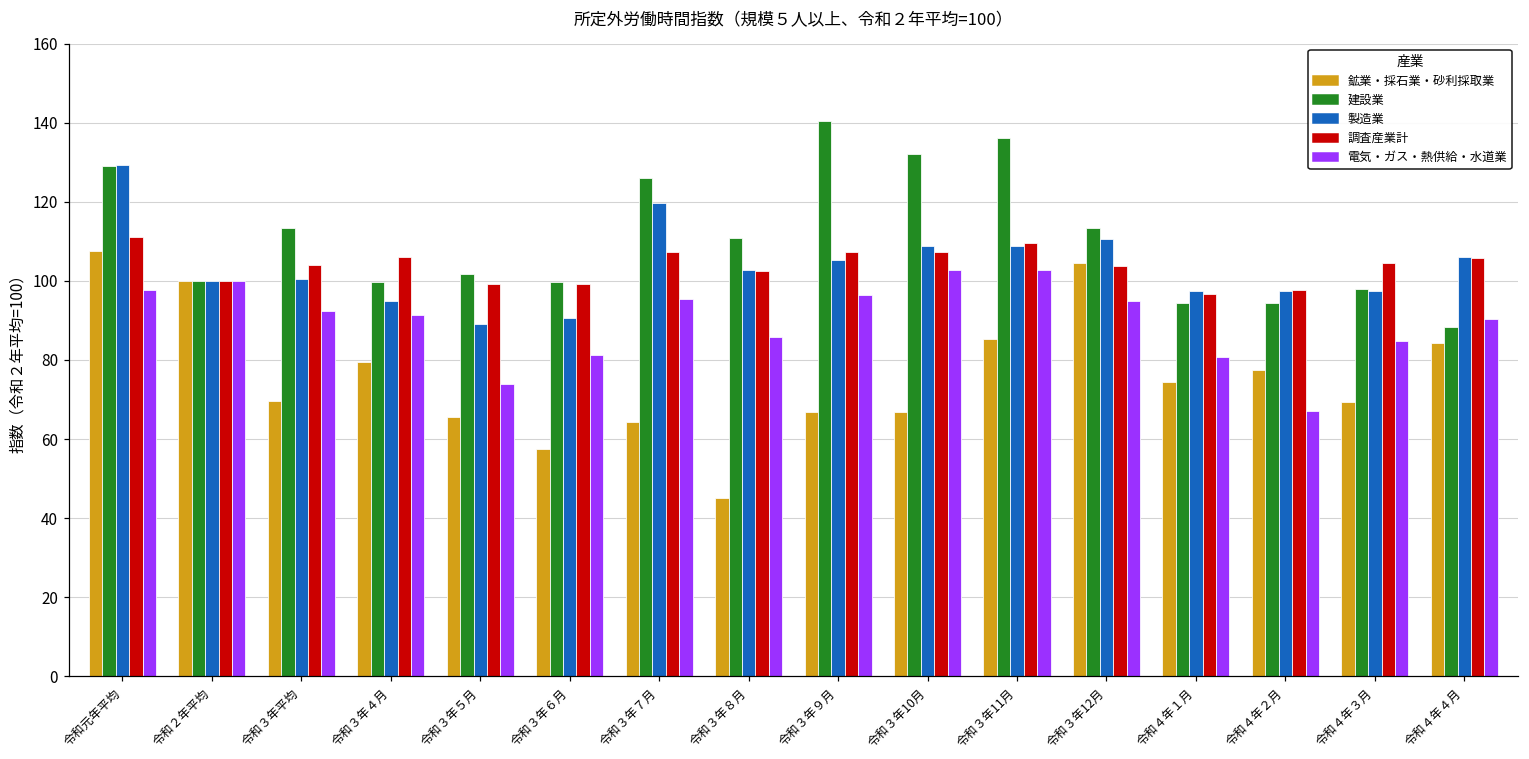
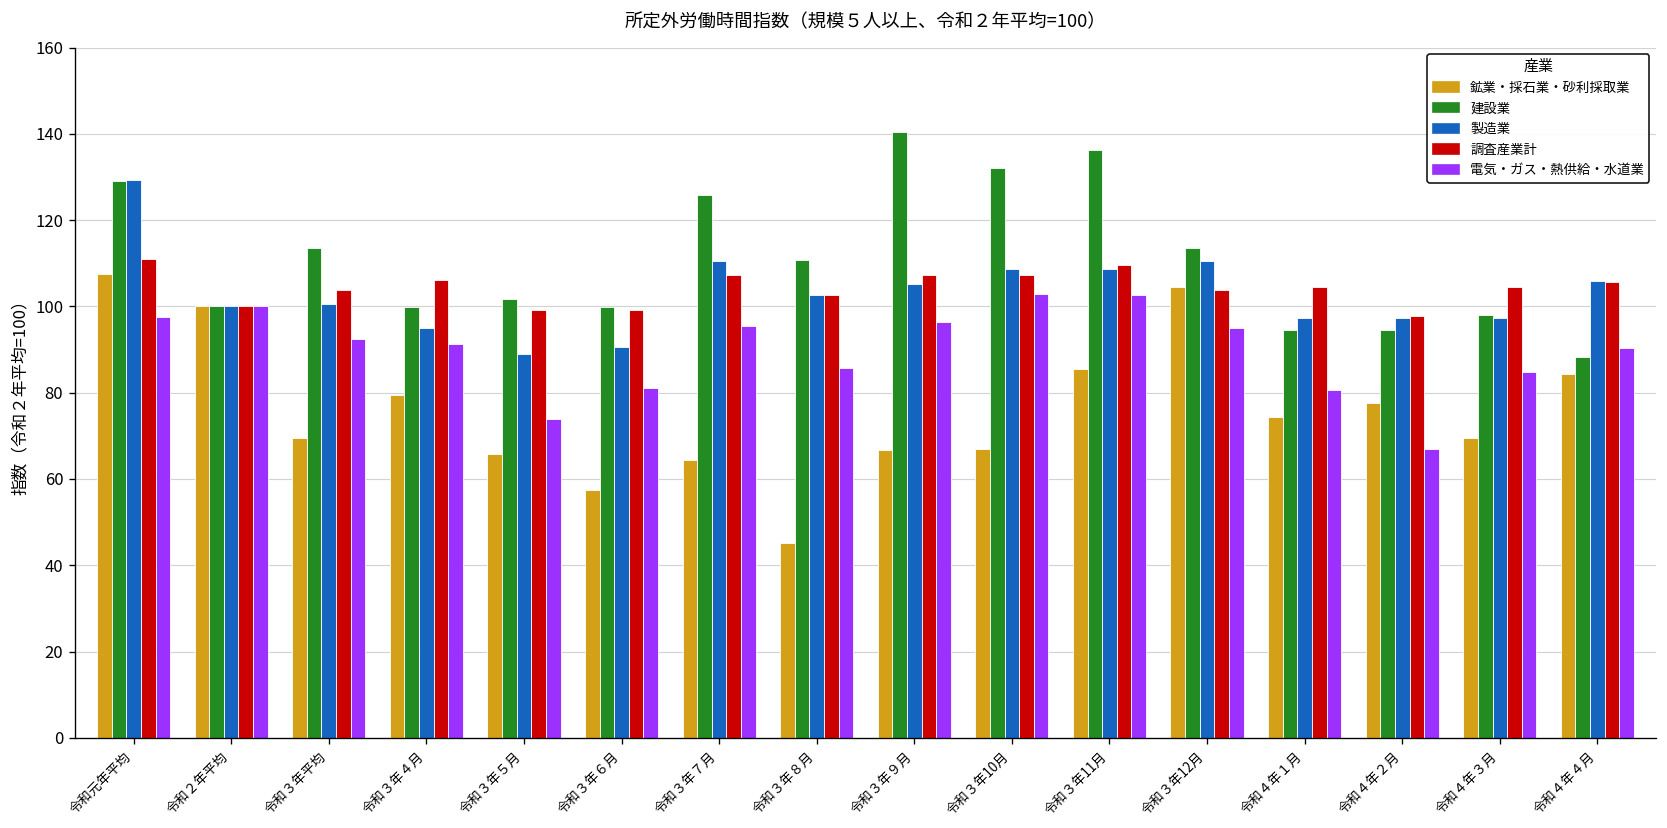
  {
    "鉱業・採石業・砂利採取業": {
      "令和元年平均": 108,
      "令和２年平均": 100,
      "令和３年平均": 70,
      "令和３年４月": 79,
      "令和３年５月": 66,
      "令和３年６月": 57,
      "令和３年７月": 64,
      "令和３年８月": 45,
      "令和３年９月": 67,
      "令和３年10月": 67,
      "令和３年11月": 85,
      "令和３年12月": 105,
      "令和４年１月": 74,
      "令和４年２月": 78,
      "令和４年３月": 69,
      "令和４年４月": 84
    },
    "建設業": {
      "令和元年平均": 129,
      "令和２年平均": 100,
      "令和３年平均": 114,
      "令和３年４月": 100,
      "令和３年５月": 102,
      "令和３年６月": 100,
      "令和３年７月": 126,
      "令和３年８月": 111,
      "令和３年９月": 140,
      "令和３年10月": 132,
      "令和３年11月": 136,
      "令和３年12月": 114,
      "令和４年１月": 95,
      "令和４年２月": 95,
      "令和４年３月": 98,
      "令和４年４月": 88
    },
    "製造業": {
      "令和元年平均": 129,
      "令和２年平均": 100,
      "令和３年平均": 101,
      "令和３年４月": 95,
      "令和３年５月": 89,
      "令和３年６月": 91,
-     "令和３年７月": 120,
+     "令和３年７月": 111,
      "令和３年８月": 103,
      "令和３年９月": 105,
      "令和３年10月": 109,
      "令和３年11月": 109,
      "令和３年12月": 111,
      "令和４年１月": 97,
      "令和４年２月": 97,
      "令和４年３月": 97,
      "令和４年４月": 106
    },
    "調査産業計": {
      "令和元年平均": 111,
      "令和２年平均": 100,
      "令和３年平均": 104,
      "令和３年４月": 106,
      "令和３年５月": 99,
      "令和３年６月": 99,
      "令和３年７月": 107,
      "令和３年８月": 103,
      "令和３年９月": 107,
      "令和３年10月": 107,
      "令和３年11月": 110,
      "令和３年12月": 104,
-     "令和４年１月": 97,
+     "令和４年１月": 105,
      "令和４年２月": 98,
      "令和４年３月": 105,
      "令和４年４月": 106
    },
    "電気・ガス・熱供給・水道業": {
      "令和元年平均": 98,
      "令和２年平均": 100,
      "令和３年平均": 92,
      "令和３年４月": 91,
      "令和３年５月": 74,
      "令和３年６月": 81,
      "令和３年７月": 96,
      "令和３年８月": 86,
      "令和３年９月": 97,
      "令和３年10月": 103,
      "令和３年11月": 103,
      "令和３年12月": 95,
      "令和４年１月": 81,
      "令和４年２月": 67,
      "令和４年３月": 85,
      "令和４年４月": 90
    }
  }
